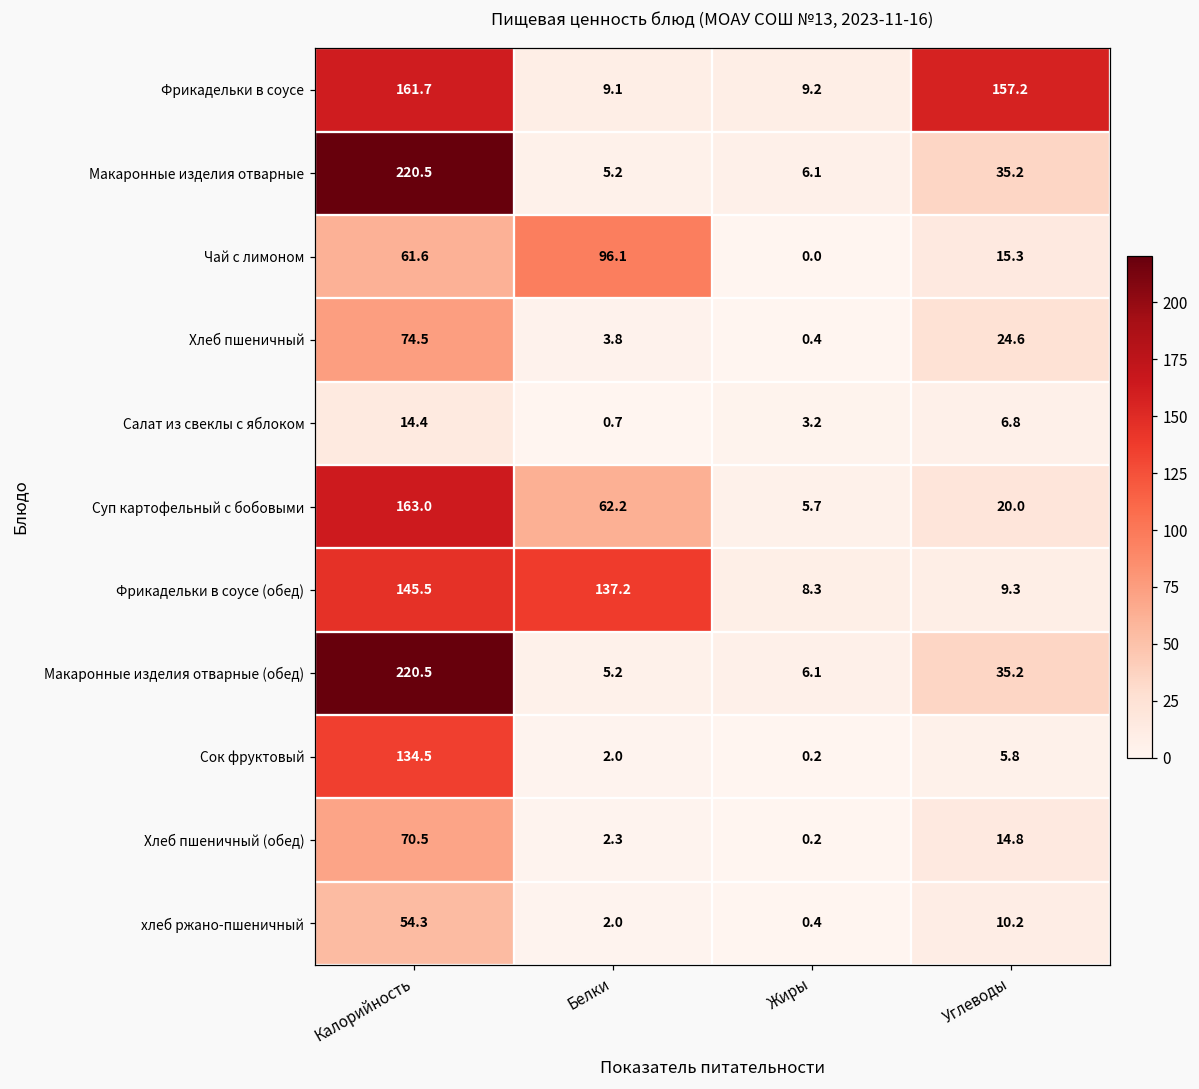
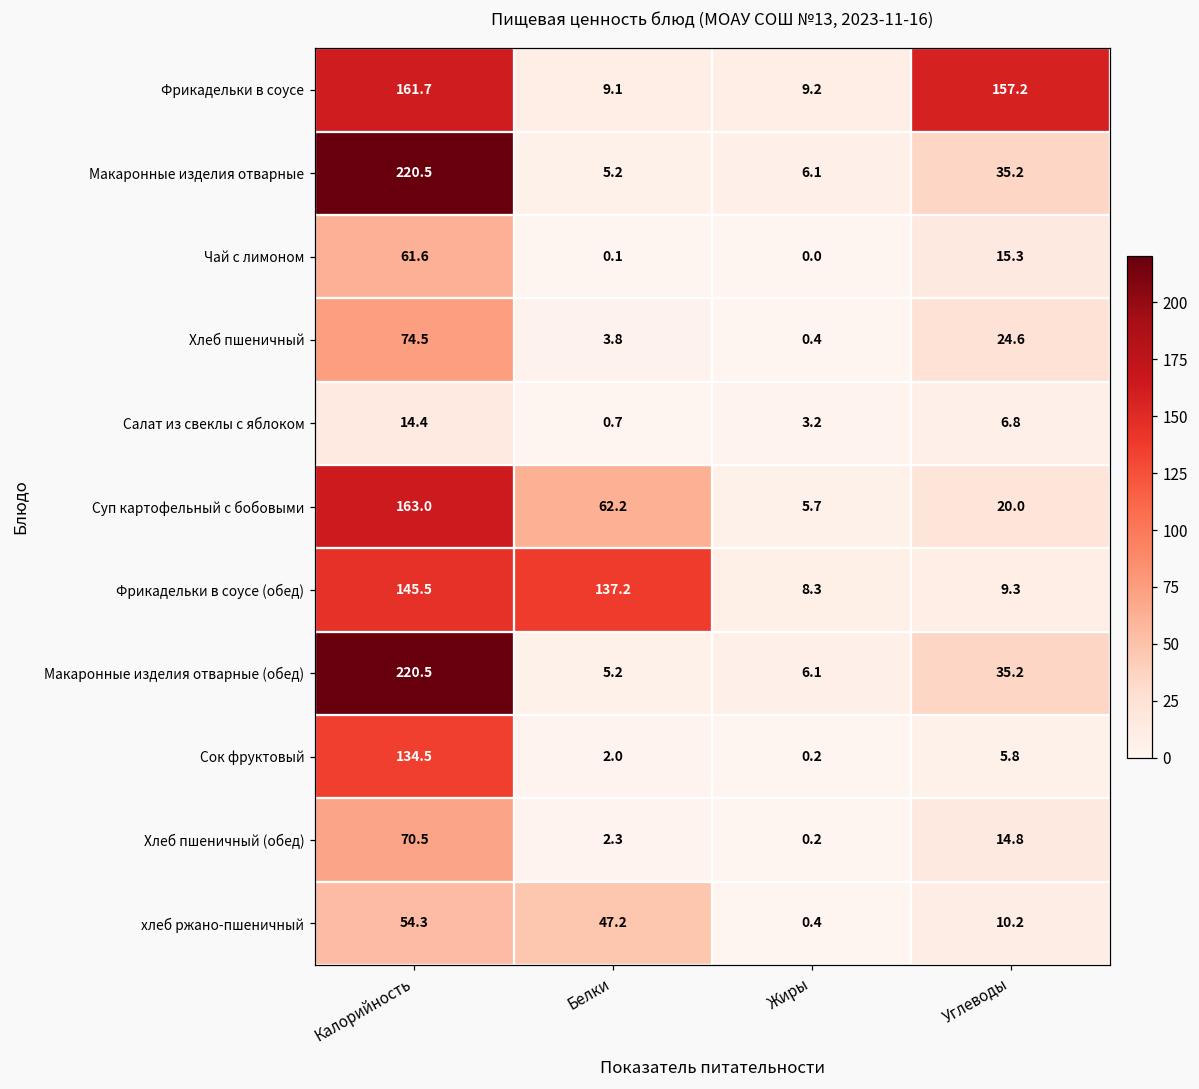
  {
    "Фрикадельки в соусе": {
      "Калорийность": 161.7,
      "Белки": 9.1,
      "Жиры": 9.2,
      "Углеводы": 157.2
    },
    "Макаронные изделия отварные": {
      "Калорийность": 220.5,
      "Белки": 5.2,
      "Жиры": 6.1,
      "Углеводы": 35.2
    },
    "Чай с лимоном": {
      "Калорийность": 61.6,
-     "Белки": 96.1,
+     "Белки": 0.1,
      "Жиры": 0.0,
      "Углеводы": 15.3
    },
    "Хлеб пшеничный": {
      "Калорийность": 74.5,
      "Белки": 3.8,
      "Жиры": 0.4,
      "Углеводы": 24.6
    },
    "Салат из свеклы с яблоком": {
      "Калорийность": 14.4,
      "Белки": 0.7,
      "Жиры": 3.2,
      "Углеводы": 6.8
    },
    "Суп картофельный с бобовыми": {
      "Калорийность": 163.0,
      "Белки": 62.2,
      "Жиры": 5.7,
      "Углеводы": 20.0
    },
    "Фрикадельки в соусе (обед)": {
      "Калорийность": 145.5,
      "Белки": 137.2,
      "Жиры": 8.3,
      "Углеводы": 9.3
    },
    "Макаронные изделия отварные (обед)": {
      "Калорийность": 220.5,
      "Белки": 5.2,
      "Жиры": 6.1,
      "Углеводы": 35.2
    },
    "Сок фруктовый": {
      "Калорийность": 134.5,
      "Белки": 2.0,
      "Жиры": 0.2,
      "Углеводы": 5.8
    },
    "Хлеб пшеничный (обед)": {
      "Калорийность": 70.5,
      "Белки": 2.3,
      "Жиры": 0.2,
      "Углеводы": 14.8
    },
    "хлеб ржано-пшеничный": {
      "Калорийность": 54.3,
-     "Белки": 2.0,
+     "Белки": 47.2,
      "Жиры": 0.4,
      "Углеводы": 10.2
    }
  }
